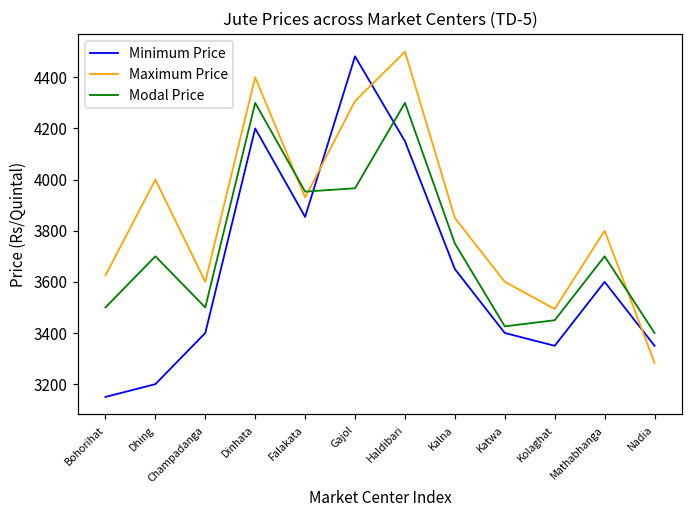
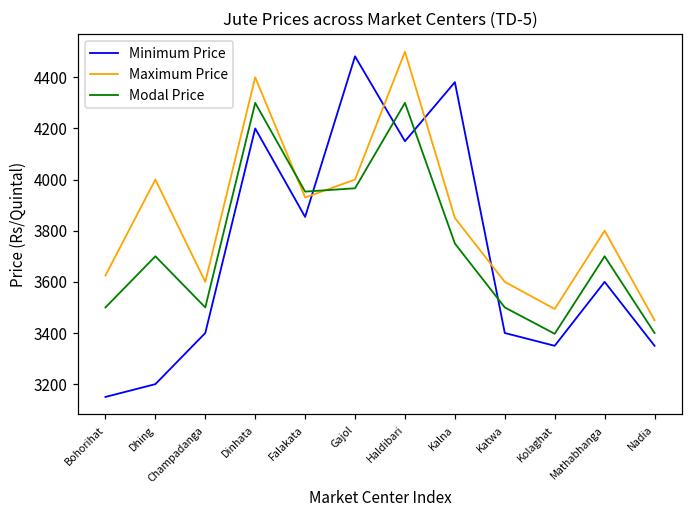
  {
    "Minimum Price": {
      "Bohorihat": 3150,
      "Dhing": 3200,
      "Champadanga": 3400,
      "Dinhata": 4200,
      "Falakata": 3850,
      "Gajol": 4480,
      "Haldibari": 4150,
-     "Kalna": 3650,
+     "Kalna": 4380,
      "Katwa": 3400,
      "Kolaghat": 3350,
      "Mathabhanga": 3600,
      "Nadia": 3350
    },
    "Maximum Price": {
      "Bohorihat": 3630,
      "Dhing": 4000,
      "Champadanga": 3600,
      "Dinhata": 4400,
      "Falakata": 3930,
-     "Gajol": 4310,
+     "Gajol": 4000,
      "Haldibari": 4500,
      "Kalna": 3850,
      "Katwa": 3600,
      "Kolaghat": 3490,
      "Mathabhanga": 3800,
-     "Nadia": 3280
+     "Nadia": 3450
    },
    "Modal Price": {
      "Bohorihat": 3500,
      "Dhing": 3700,
      "Champadanga": 3500,
      "Dinhata": 4300,
      "Falakata": 3950,
      "Gajol": 3970,
      "Haldibari": 4300,
      "Kalna": 3750,
-     "Katwa": 3430,
-     "Kolaghat": 3450,
+     "Katwa": 3500,
+     "Kolaghat": 3400,
      "Mathabhanga": 3700,
      "Nadia": 3400
    }
  }
